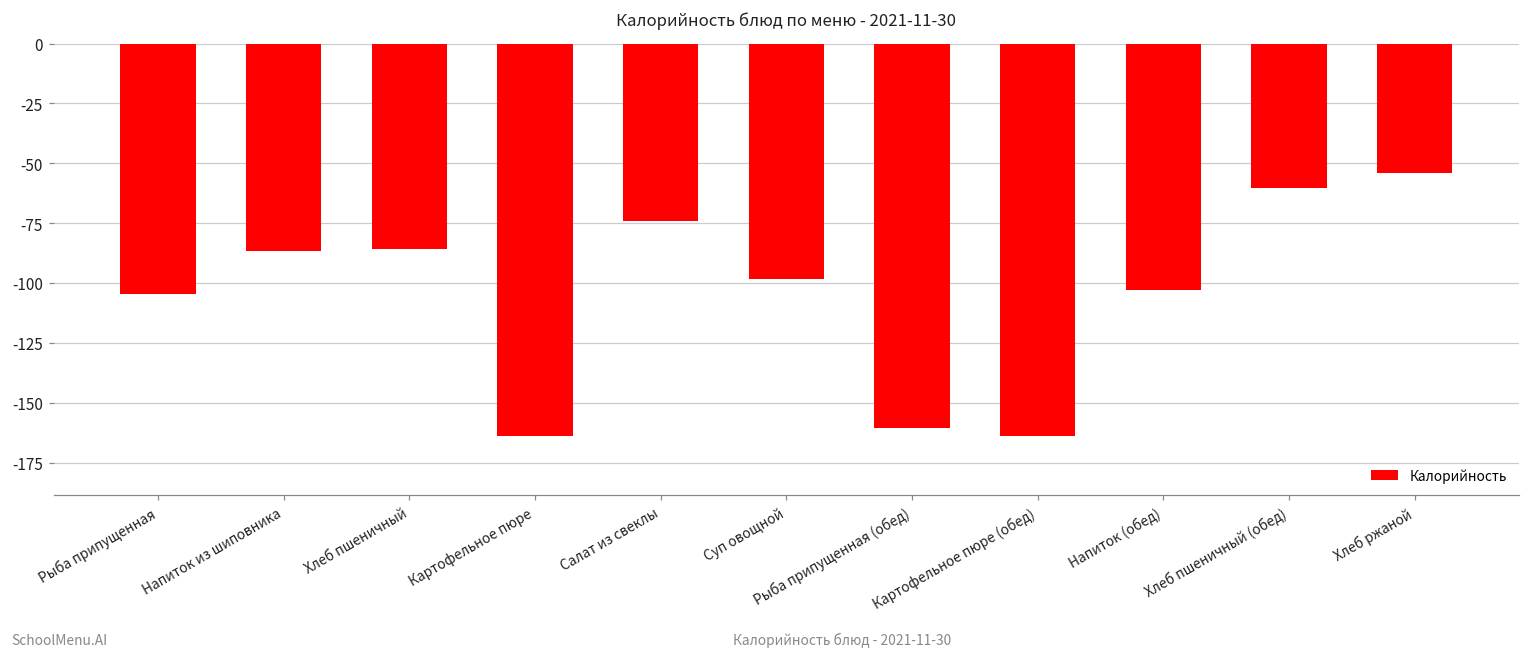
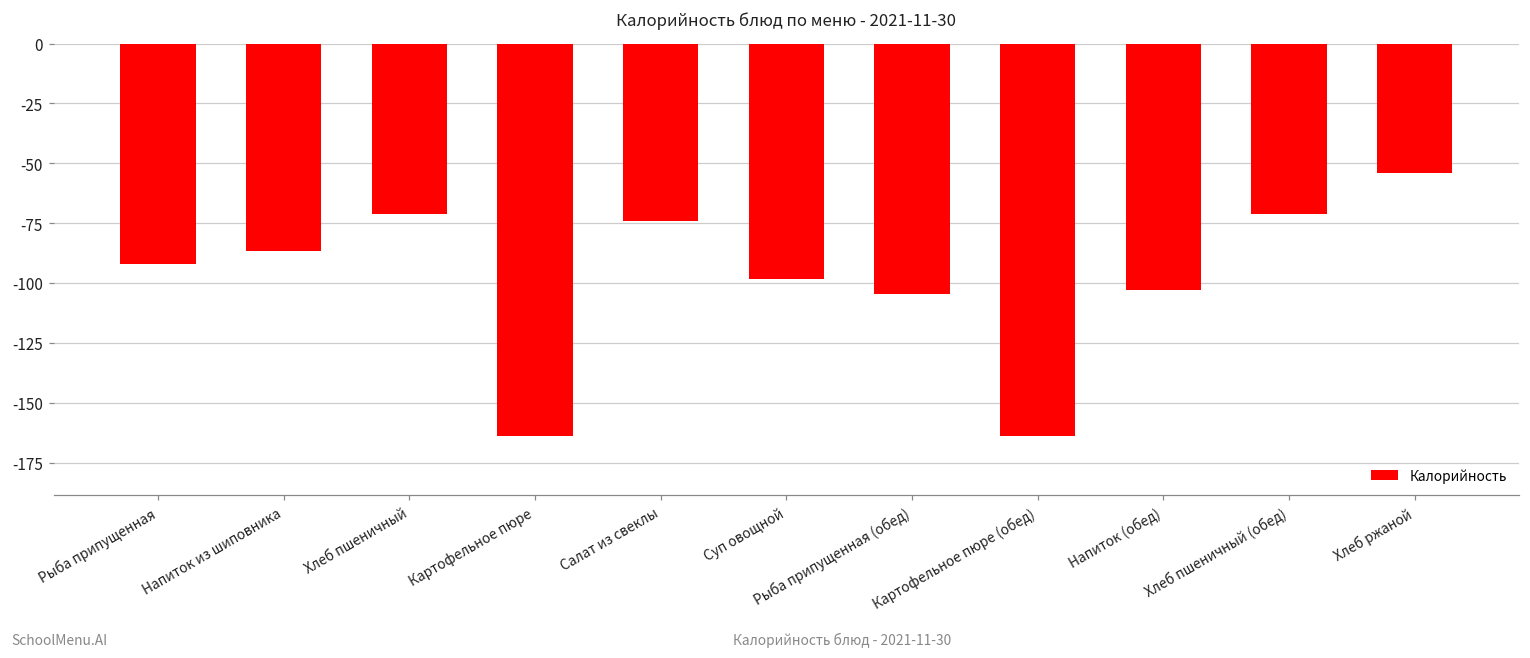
  {
-   "Рыба припущенная": -105,
+   "Рыба припущенная": -92,
    "Напиток из шиповника": -87,
-   "Хлеб пшеничный": -86,
+   "Хлеб пшеничный": -71,
    "Картофельное пюре": -164,
    "Салат из свеклы": -74,
    "Суп овощной": -98,
-   "Рыба припущенная (обед)": -161,
+   "Рыба припущенная (обед)": -105,
    "Картофельное пюре (обед)": -164,
    "Напиток (обед)": -103,
-   "Хлеб пшеничный (обед)": -60,
+   "Хлеб пшеничный (обед)": -71,
    "Хлеб ржаной": -54
  }
